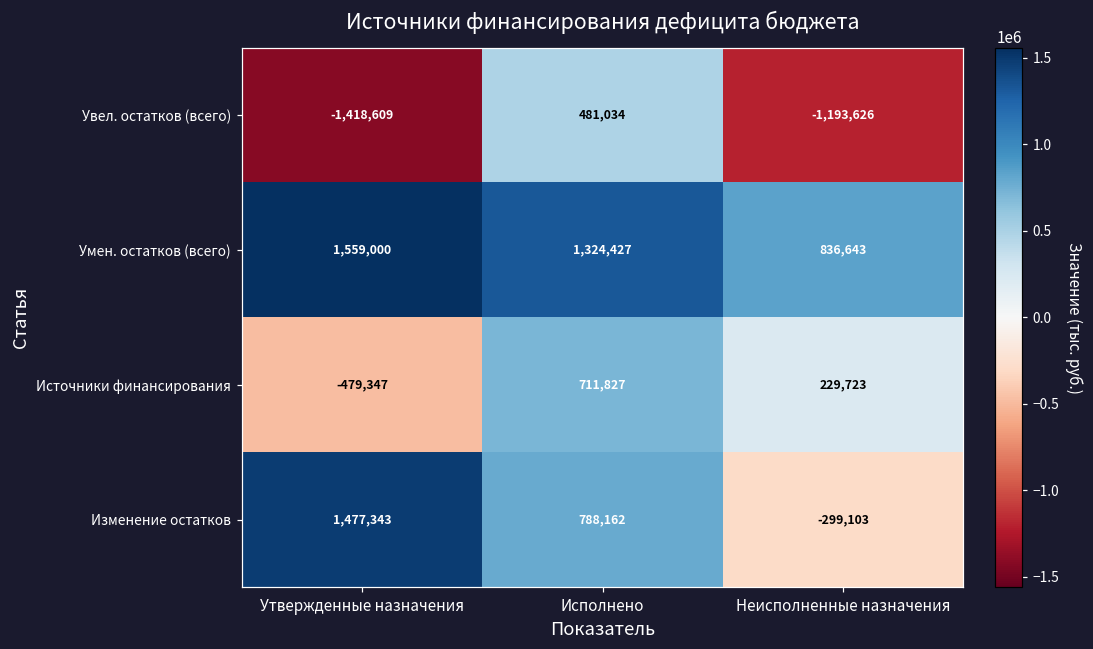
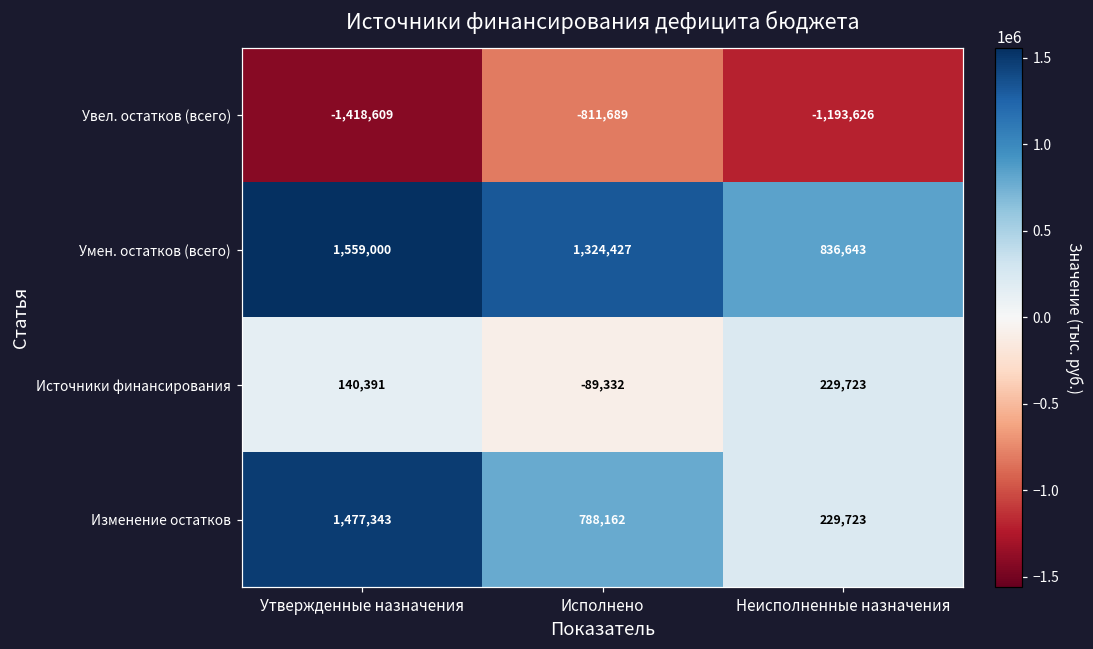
  {
    "Увел. остатков (всего)": {
      "Утвержденные назначения": "-1,418,609",
-     "Исполнено": "481,034",
+     "Исполнено": "-811,689",
      "Неисполненные назначения": "-1,193,626"
    },
    "Умен. остатков (всего)": {
      "Утвержденные назначения": "1,559,000",
      "Исполнено": "1,324,427",
      "Неисполненные назначения": "836,643"
    },
    "Источники финансирования": {
-     "Утвержденные назначения": "-479,347",
-     "Исполнено": "711,827",
+     "Утвержденные назначения": "140,391",
+     "Исполнено": "-89,332",
      "Неисполненные назначения": "229,723"
    },
    "Изменение остатков": {
      "Утвержденные назначения": "1,477,343",
      "Исполнено": "788,162",
-     "Неисполненные назначения": "-299,103"
+     "Неисполненные назначения": "229,723"
    }
  }
